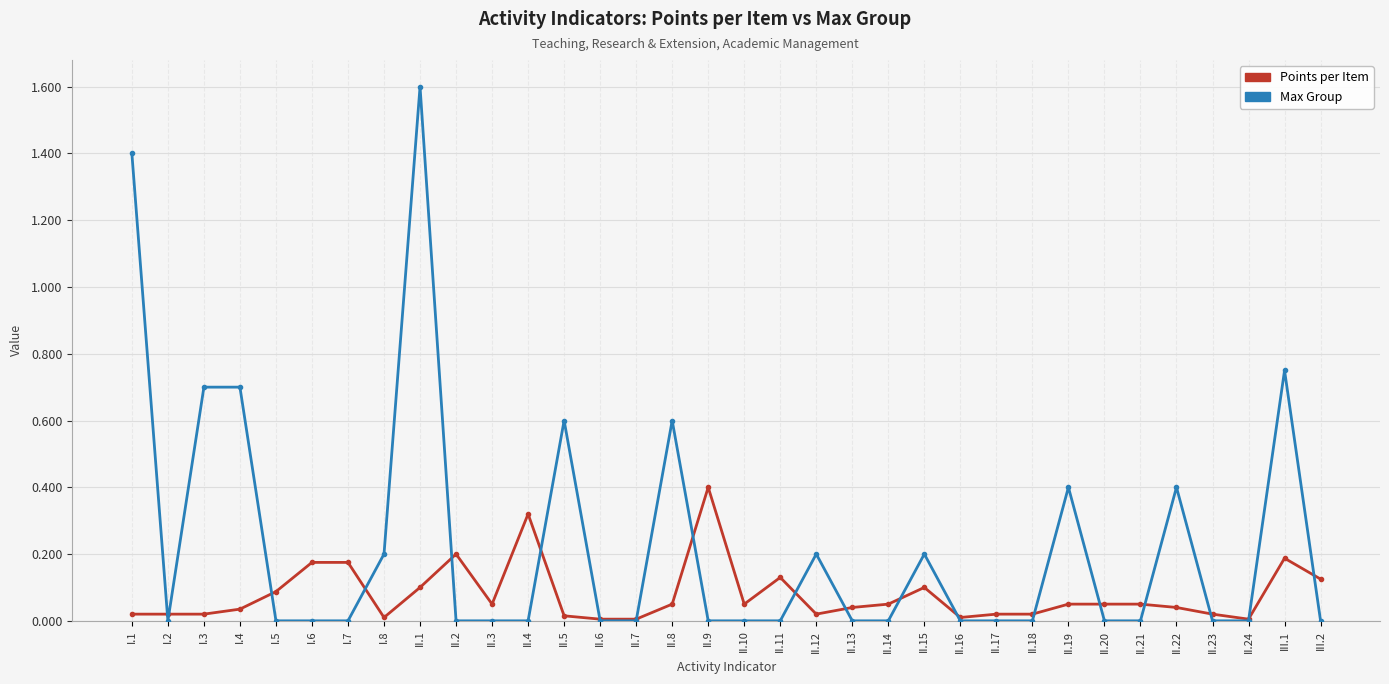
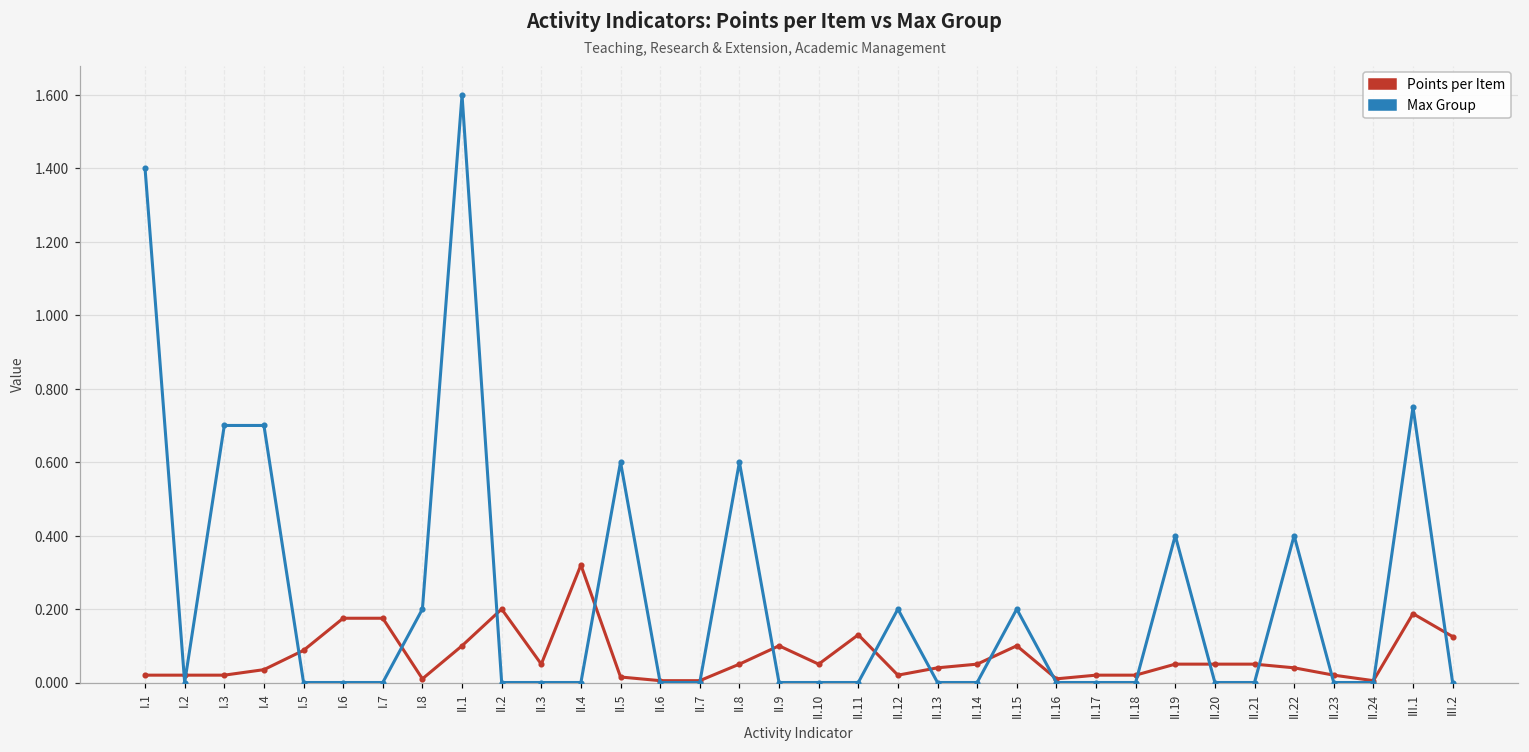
  {
    "Points per Item": {
      "I.1": 0.02,
      "I.2": 0.02,
      "I.3": 0.02,
      "I.4": 0.04,
      "I.5": 0.09,
      "I.6": 0.18,
      "I.7": 0.18,
      "I.8": 0.01,
      "II.1": 0.1,
      "II.2": 0.2,
      "II.3": 0.05,
      "II.4": 0.32,
      "II.5": 0.02,
      "II.8": 0.05,
-     "II.9": 0.4,
+     "II.9": 0.1,
      "II.10": 0.05,
      "II.11": 0.13,
      "II.12": 0.02,
      "II.13": 0.04,
      "II.14": 0.05,
      "II.15": 0.1,
      "II.16": 0.01,
      "II.17": 0.02,
      "II.18": 0.02,
      "II.19": 0.05,
      "II.20": 0.05,
      "II.21": 0.05,
      "II.22": 0.04,
      "II.23": 0.02,
      "III.1": 0.19,
      "III.2": 0.13
    },
    "Max Group": {
      "I.1": 1.4,
      "I.2": 0.0,
      "I.3": 0.7,
      "I.4": 0.7,
      "I.5": 0.0,
      "I.6": 0.0,
      "I.7": 0.0,
      "I.8": 0.2,
      "II.1": 1.6,
      "II.2": 0.0,
      "II.3": 0.0,
      "II.4": 0.0,
      "II.5": 0.6,
      "II.8": 0.6,
      "II.9": 0.0,
      "II.10": 0.0,
      "II.11": 0.0,
      "II.12": 0.2,
      "II.13": 0.0,
      "II.14": 0.0,
      "II.15": 0.2,
      "II.16": 0.0,
      "II.17": 0.0,
      "II.18": 0.0,
      "II.19": 0.4,
      "II.20": 0.0,
      "II.21": 0.0,
      "II.22": 0.4,
      "II.23": 0.0,
      "III.1": 0.75,
      "III.2": 0.0
    }
  }
